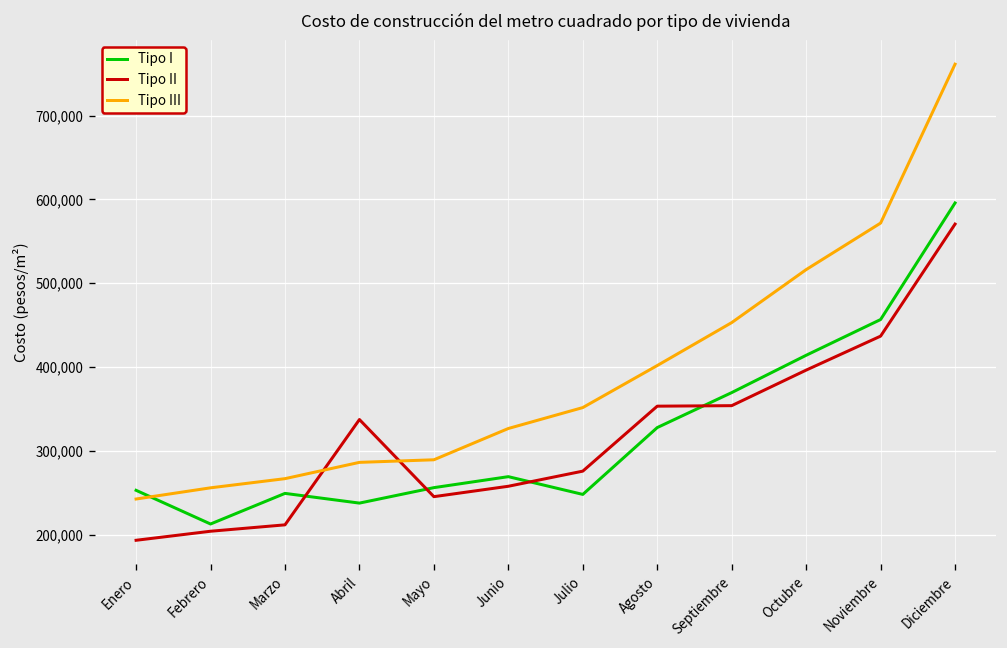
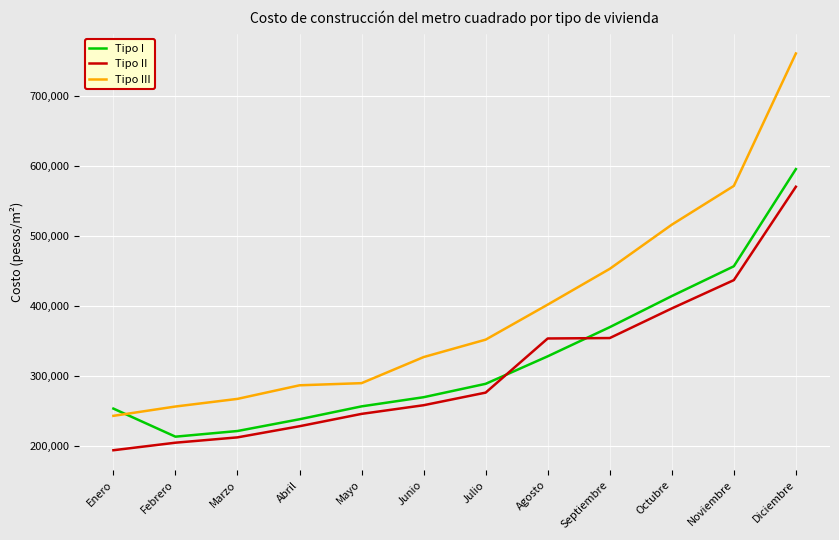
  {
    "Tipo I": {
      "Enero": "250,000",
      "Febrero": "210,000",
-     "Marzo": "250,000",
+     "Marzo": "220,000",
      "Abril": "240,000",
      "Mayo": "260,000",
      "Junio": "270,000",
-     "Julio": "250,000",
+     "Julio": "290,000",
      "Agosto": "330,000",
      "Septiembre": "370,000",
      "Octubre": "410,000",
      "Noviembre": "460,000",
      "Diciembre": "600,000"
    },
    "Tipo II": {
      "Enero": "190,000",
      "Febrero": "200,000",
      "Marzo": "210,000",
-     "Abril": "340,000",
+     "Abril": "230,000",
      "Mayo": "250,000",
      "Junio": "260,000",
      "Julio": "280,000",
      "Agosto": "350,000",
      "Septiembre": "350,000",
      "Octubre": "400,000",
      "Noviembre": "440,000",
      "Diciembre": "570,000"
    },
    "Tipo III": {
      "Enero": "240,000",
      "Febrero": "260,000",
      "Marzo": "270,000",
      "Abril": "290,000",
      "Mayo": "290,000",
      "Junio": "330,000",
      "Julio": "350,000",
      "Agosto": "400,000",
      "Septiembre": "450,000",
      "Octubre": "520,000",
      "Noviembre": "570,000",
      "Diciembre": "760,000"
    }
  }
